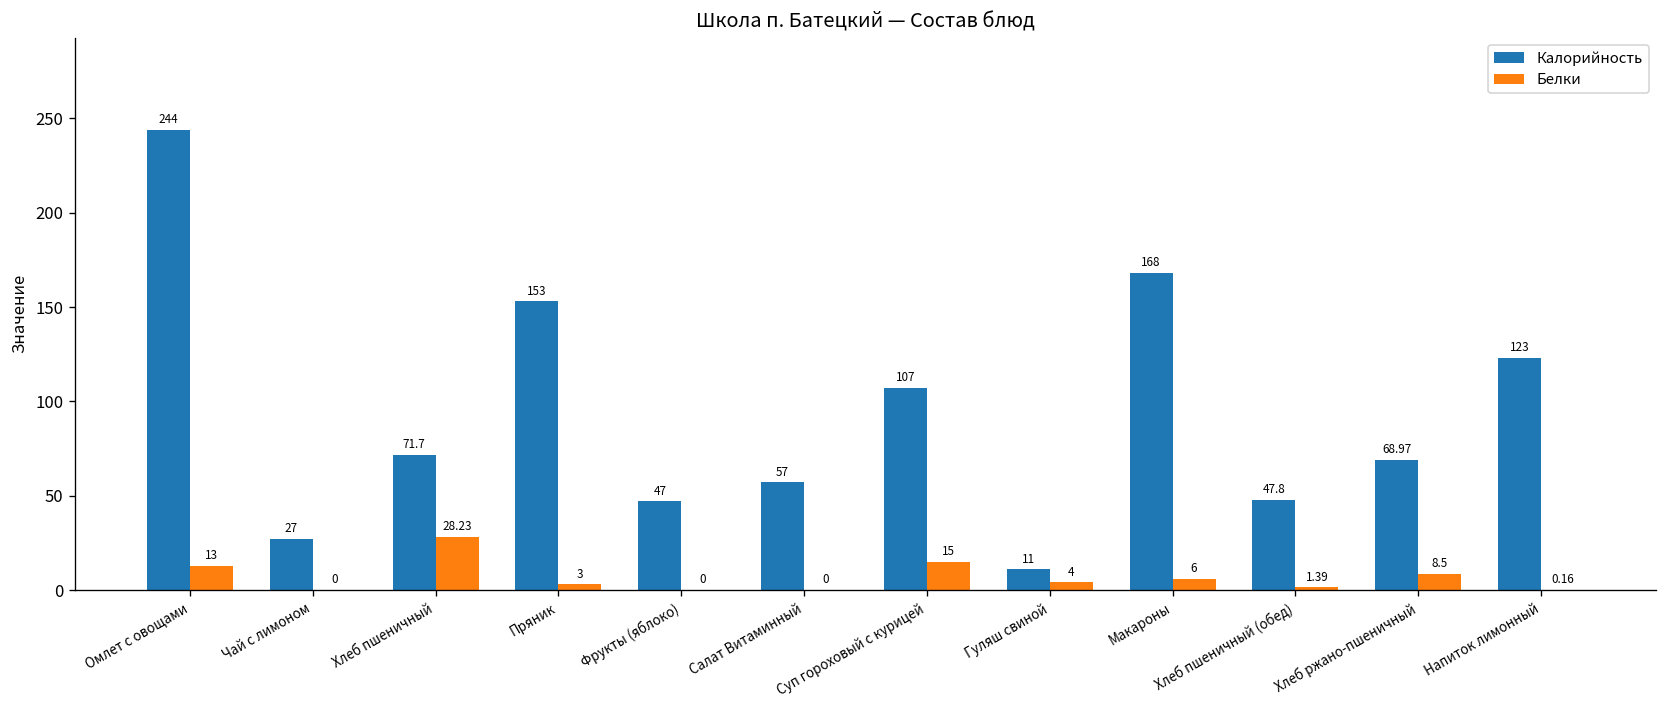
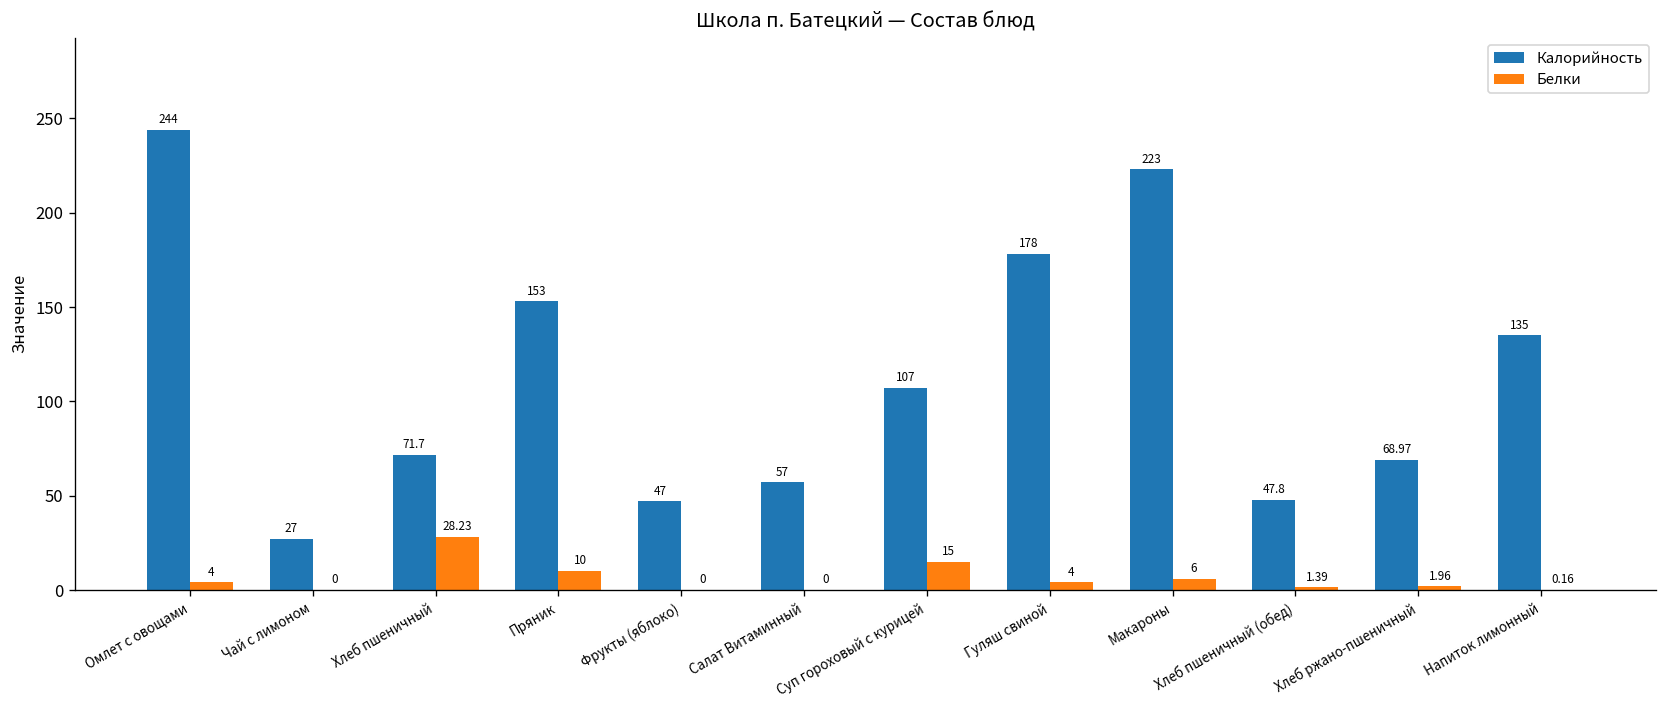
  {
    "Калорийность": {
      "Омлет с овощами": 244,
      "Чай с лимоном": 27,
      "Хлеб пшеничный": 71.7,
      "Пряник": 153,
      "Фрукты (яблоко)": 47,
      "Салат Витаминный": 57,
      "Суп гороховый с курицей": 107,
-     "Гуляш свиной": 11,
-     "Макароны": 168,
+     "Гуляш свиной": 178,
+     "Макароны": 223,
      "Хлеб пшеничный (обед)": 47.8,
      "Хлеб ржано-пшеничный": 68.97,
-     "Напиток лимонный": 123
+     "Напиток лимонный": 135
    },
    "Белки": {
-     "Омлет с овощами": 13,
+     "Омлет с овощами": 4,
      "Чай с лимоном": 0,
      "Хлеб пшеничный": 28.23,
-     "Пряник": 3,
+     "Пряник": 10,
      "Фрукты (яблоко)": 0,
      "Салат Витаминный": 0,
      "Суп гороховый с курицей": 15,
      "Гуляш свиной": 4,
      "Макароны": 6,
      "Хлеб пшеничный (обед)": 1.39,
-     "Хлеб ржано-пшеничный": 8.5,
+     "Хлеб ржано-пшеничный": 1.96,
      "Напиток лимонный": 0.16
    }
  }
